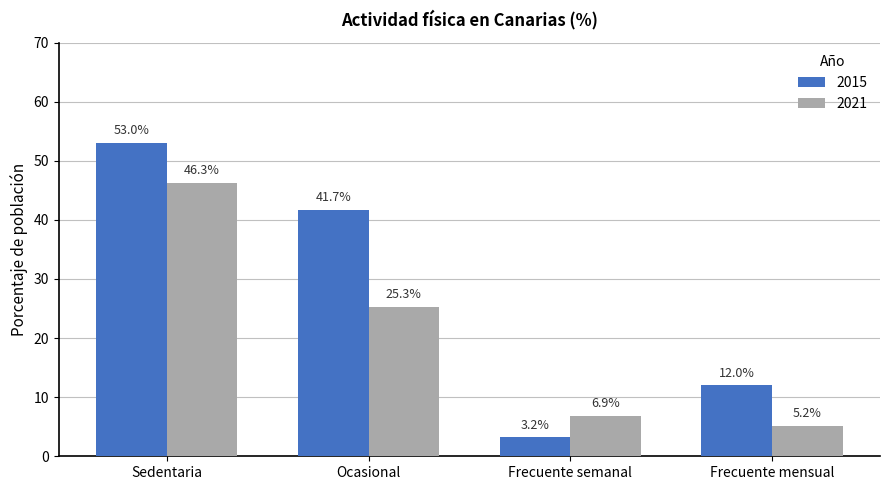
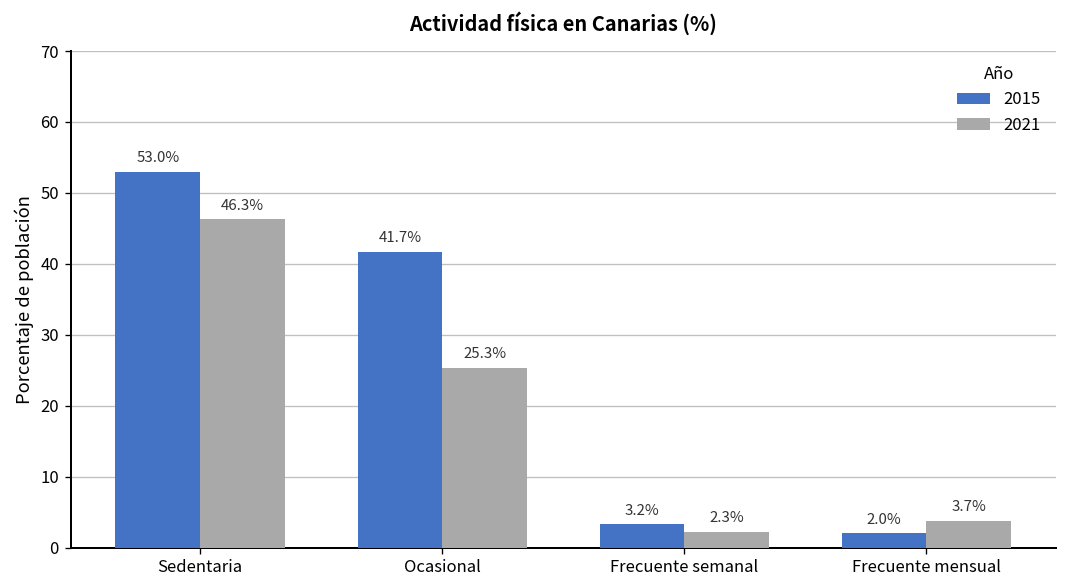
  {
    "2015": {
      "Sedentaria": "53.0%",
      "Ocasional": "41.7%",
      "Frecuente semanal": "3.2%",
-     "Frecuente mensual": "12.0%"
+     "Frecuente mensual": "2.0%"
    },
    "2021": {
      "Sedentaria": "46.3%",
      "Ocasional": "25.3%",
-     "Frecuente semanal": "6.9%",
-     "Frecuente mensual": "5.2%"
+     "Frecuente semanal": "2.3%",
+     "Frecuente mensual": "3.7%"
    }
  }
